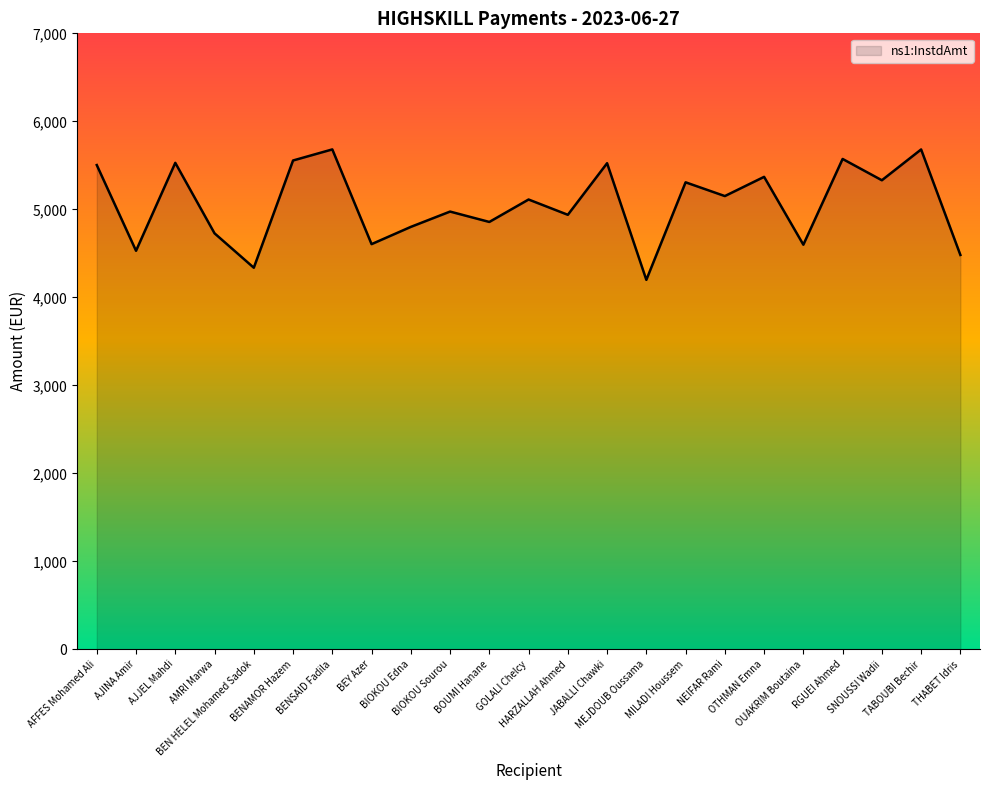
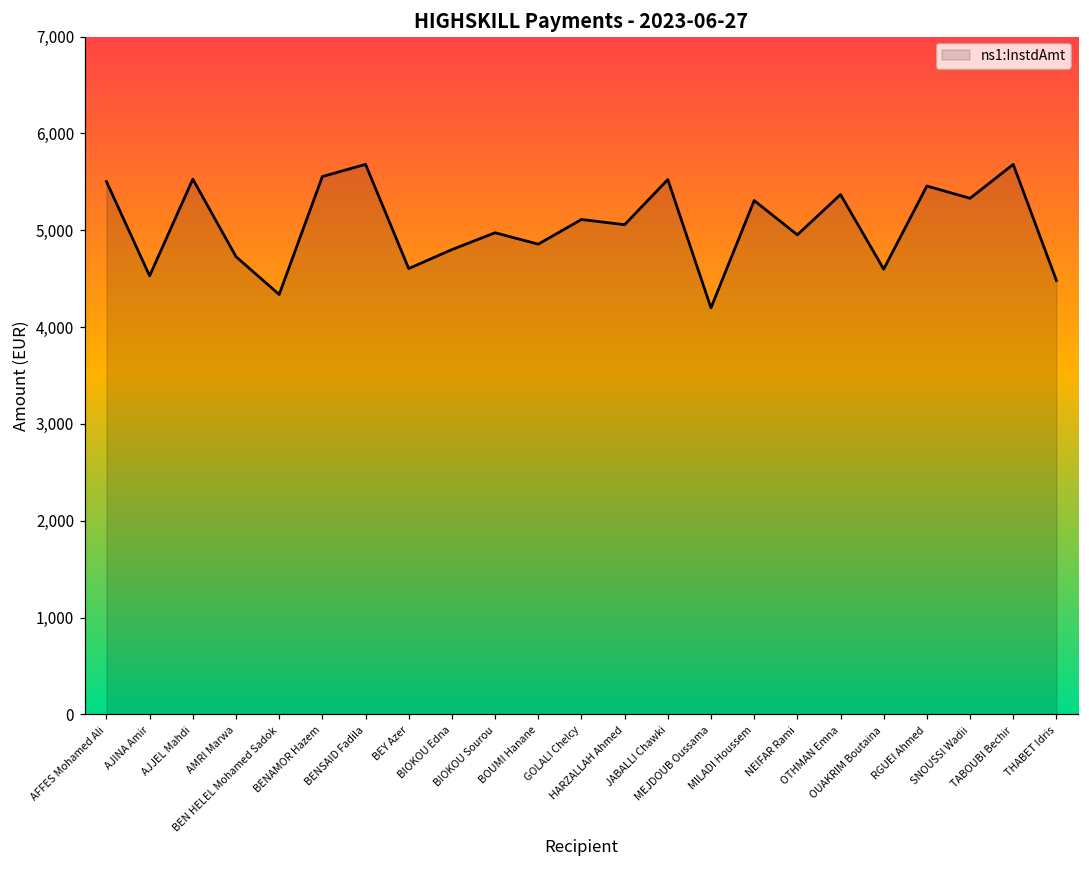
  {
    "AFFES Mohamed Ali": "5,500",
    "AJINA Amir": "4,500",
    "AJJEL Mahdi": "5,500",
    "AMRI Marwa": "4,700",
    "BEN HELEL Mohamed Sadok": "4,300",
    "BENAMOR Hazem": "5,600",
    "BENSAID Fadila": "5,700",
    "BEY Azer": "4,600",
    "BIOKOU Edna": "4,800",
    "BIOKOU Sourou": "5,000",
    "BOUMI Hanane": "4,900",
    "GOLALI Chelcy": "5,100",
-   "HARZALLAH Ahmed": "4,900",
+   "HARZALLAH Ahmed": "5,100",
    "JABALLI Chawki": "5,500",
    "MEJDOUB Oussama": "4,200",
    "MILADI Houssem": "5,300",
-   "NEIFAR Rami": "5,200",
+   "NEIFAR Rami": "5,000",
    "OTHMAN Emna": "5,400",
    "OUAKRIM Boutaina": "4,600",
-   "RGUEI Ahmed": "5,600",
+   "RGUEI Ahmed": "5,500",
    "SNOUSSI Wadii": "5,300",
    "TABOUBI Bechir": "5,700",
    "THABET Idris": "4,500"
  }
